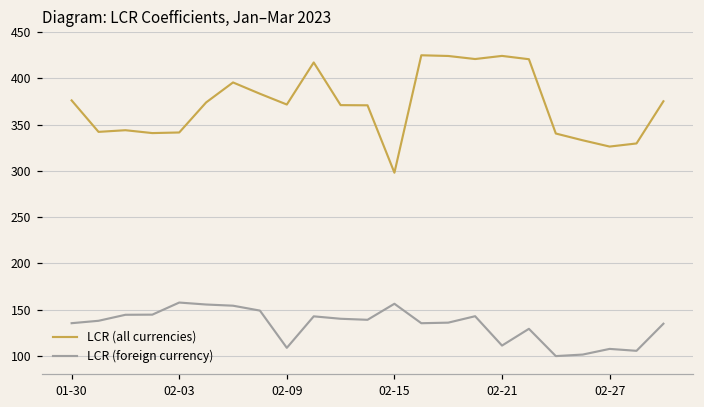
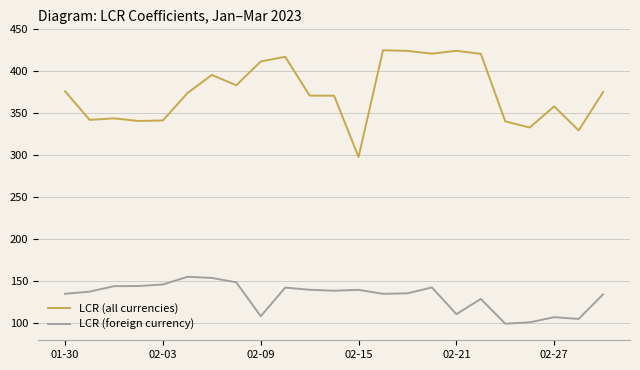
  {
    "LCR (all currencies)": {
      "01-30": 380,
      "02-03": 340,
-     "02-09": 370,
+     "02-09": 410,
      "02-15": 300,
      "02-21": 420,
-     "02-27": 330
+     "02-27": 360
    },
    "LCR (foreign currency)": {
      "01-30": 140,
-     "02-03": 160,
+     "02-03": 150,
      "02-09": 110,
-     "02-15": 160,
+     "02-15": 140,
      "02-21": 110,
      "02-27": 110
    }
  }
